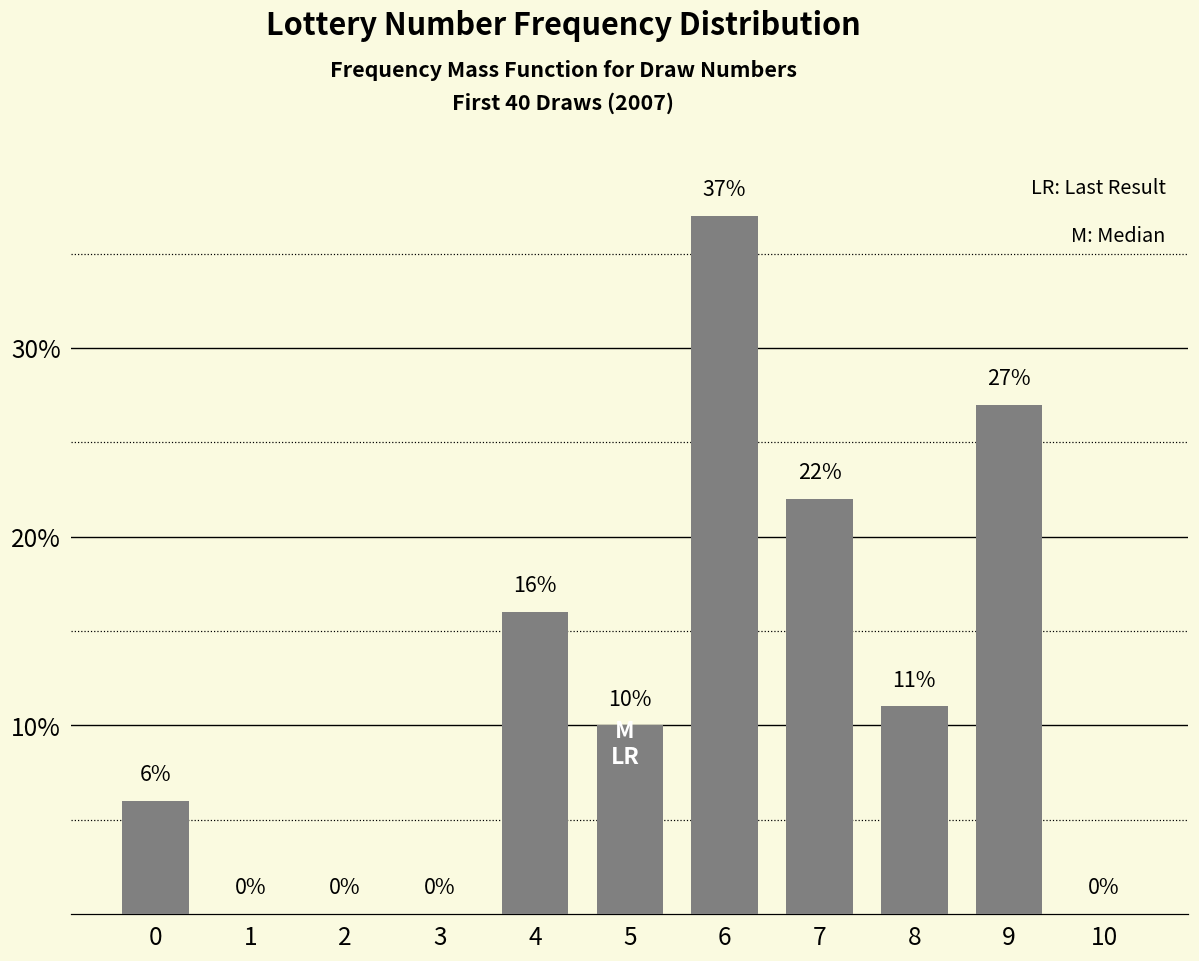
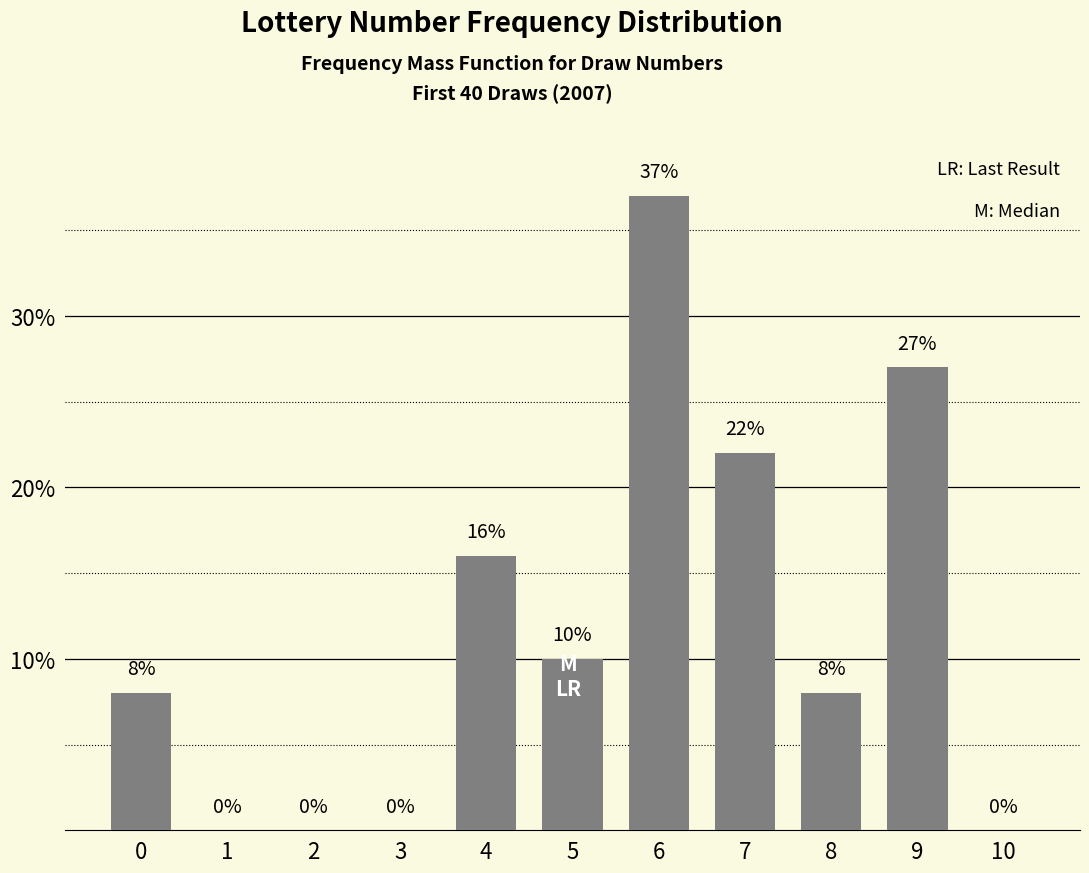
  {
-   "0": "6%",
+   "0": "8%",
    "1": "0%",
    "2": "0%",
    "3": "0%",
    "4": "16%",
    "5": "10%",
    "6": "37%",
    "7": "22%",
-   "8": "11%",
+   "8": "8%",
    "9": "27%",
    "10": "0%"
  }
